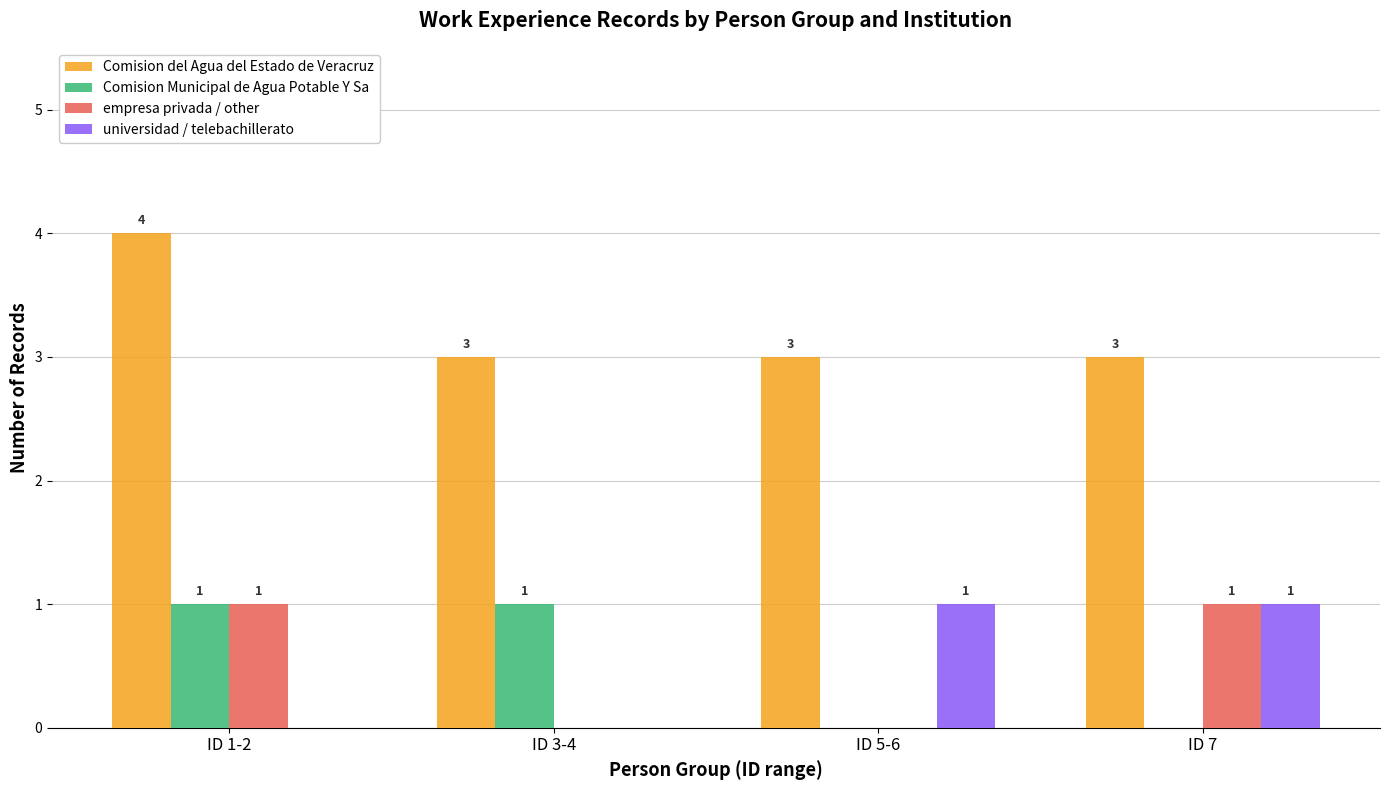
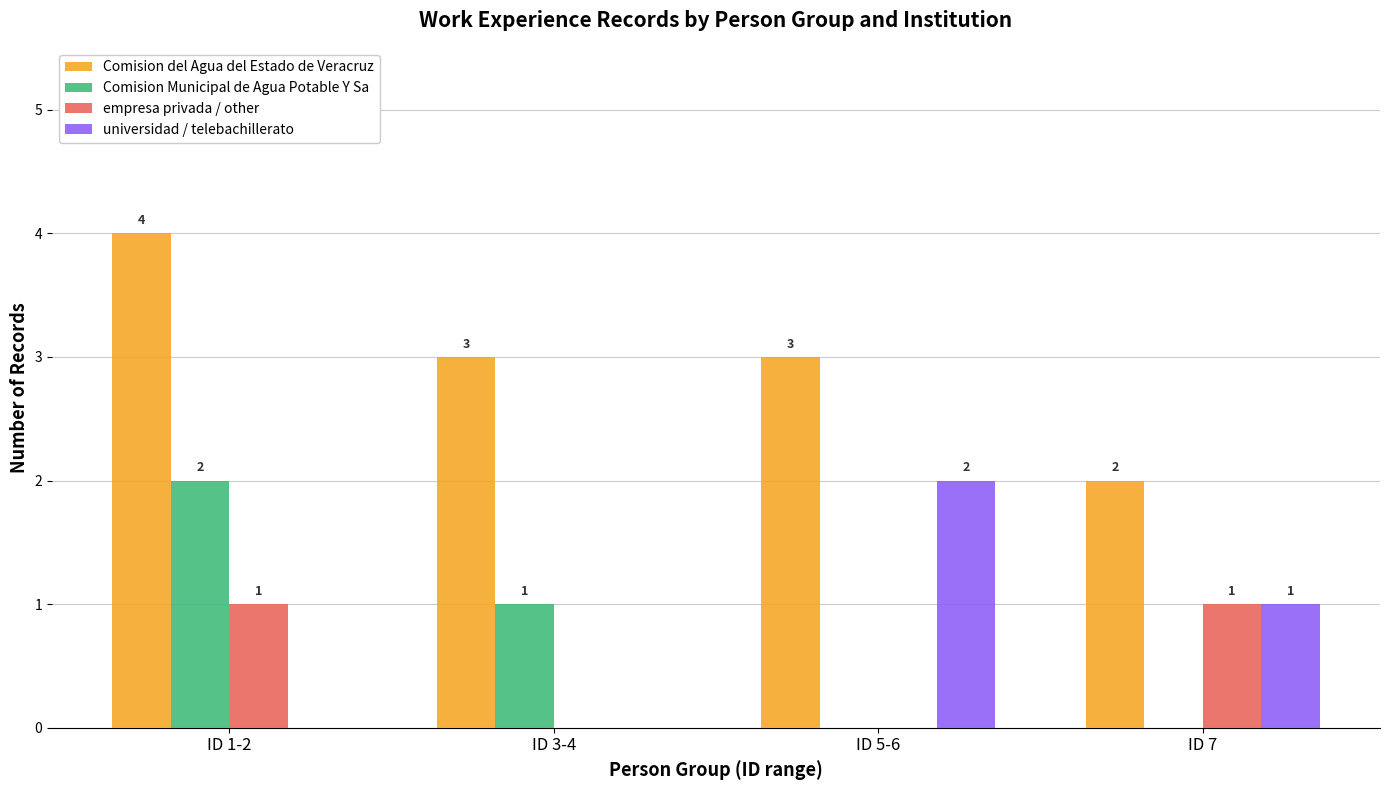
  {
    "Comision del Agua del Estado de Veracruz": {
      "ID 1-2": 4,
      "ID 3-4": 3,
      "ID 5-6": 3,
-     "ID 7": 3
+     "ID 7": 2
    },
    "Comision Municipal de Agua Potable Y Sa": {
-     "ID 1-2": 1,
+     "ID 1-2": 2,
      "ID 3-4": 1
    },
    "empresa privada / other": {
      "ID 1-2": 1,
      "ID 7": 1
    },
    "universidad / telebachillerato": {
-     "ID 5-6": 1,
+     "ID 5-6": 2,
      "ID 7": 1
    }
  }
